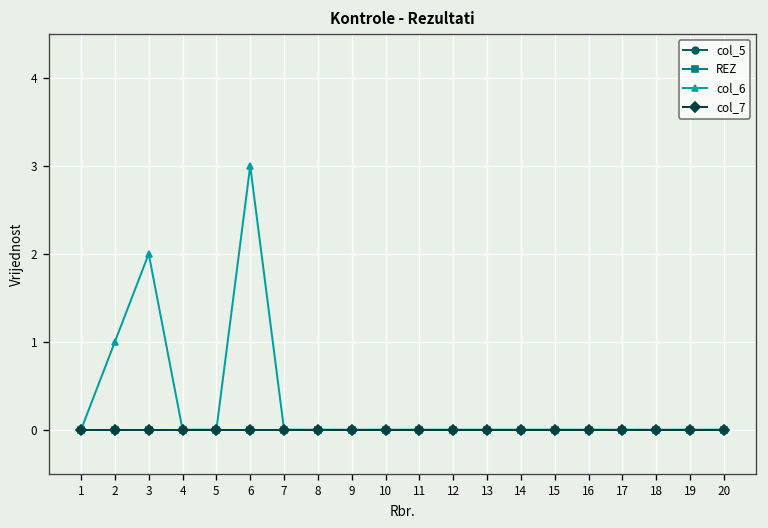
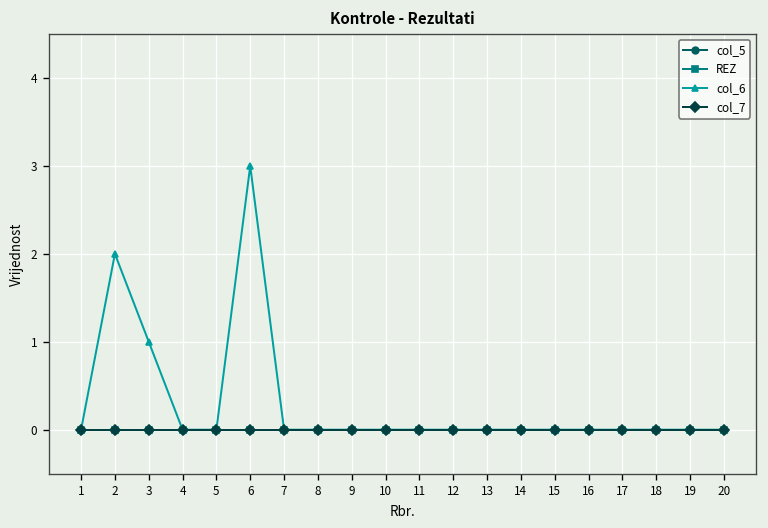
  {
    "col_7": {
      "2": 0,
      "3": 0,
      "6": 0
    },
    "col_6": {
-     "2": 1,
-     "3": 2,
+     "2": 2,
+     "3": 1,
      "6": 3
    }
  }
